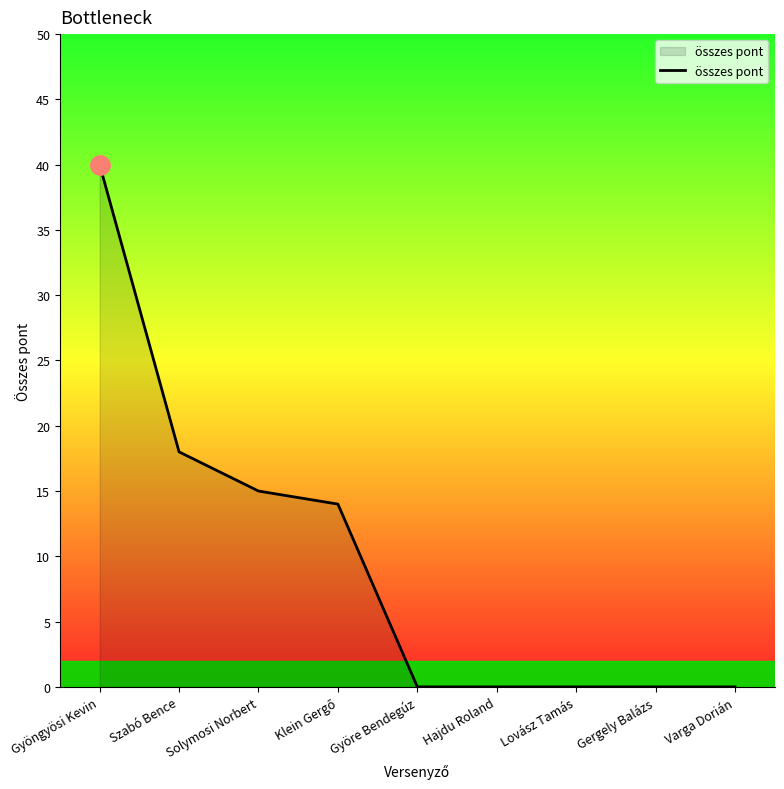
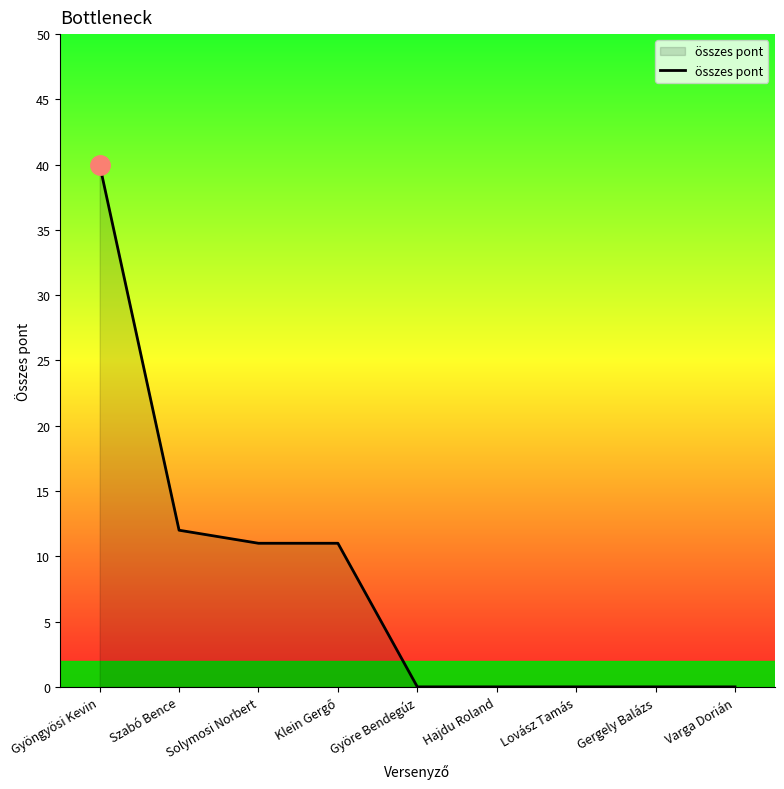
  {
    "összes pont": {
-     "Szabó Bence": 18,
-     "Solymosi Norbert": 15,
-     "Klein Gergő": 14
+     "Szabó Bence": 12,
+     "Solymosi Norbert": 11,
+     "Klein Gergő": 11
    }
  }
